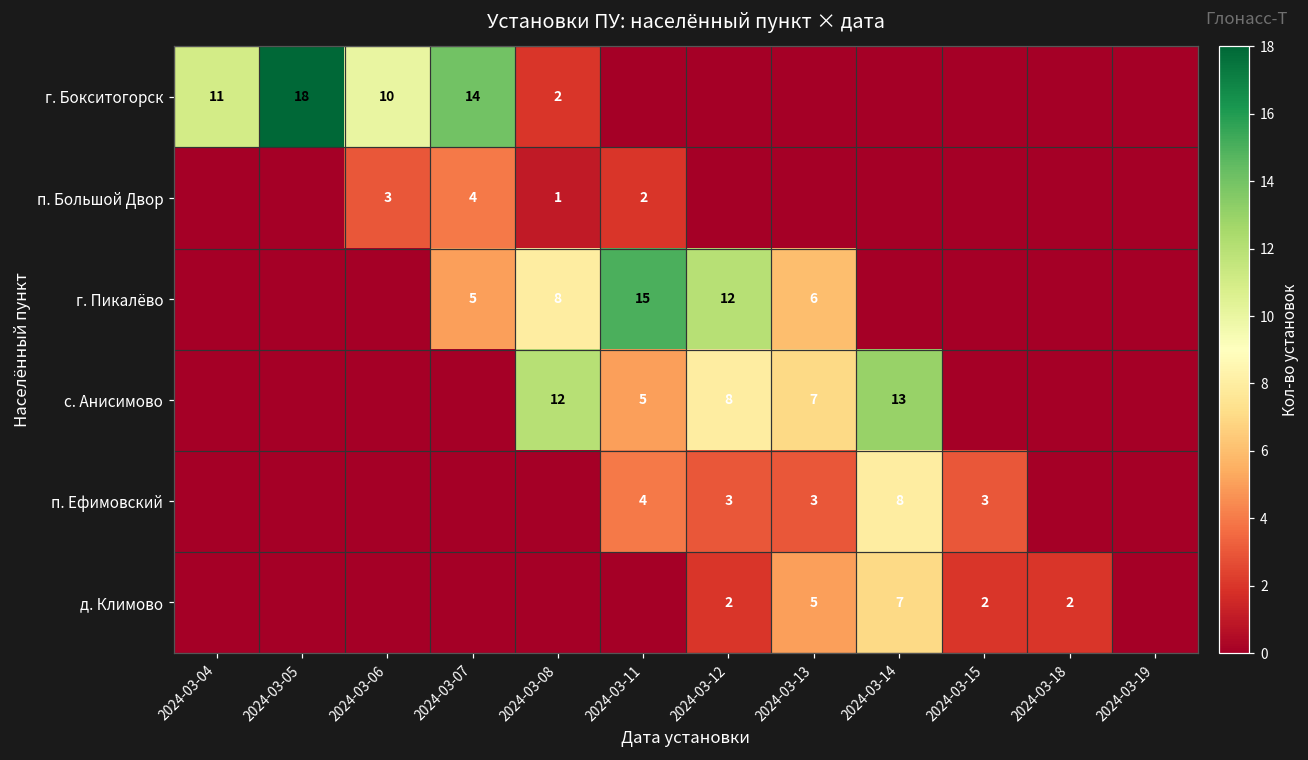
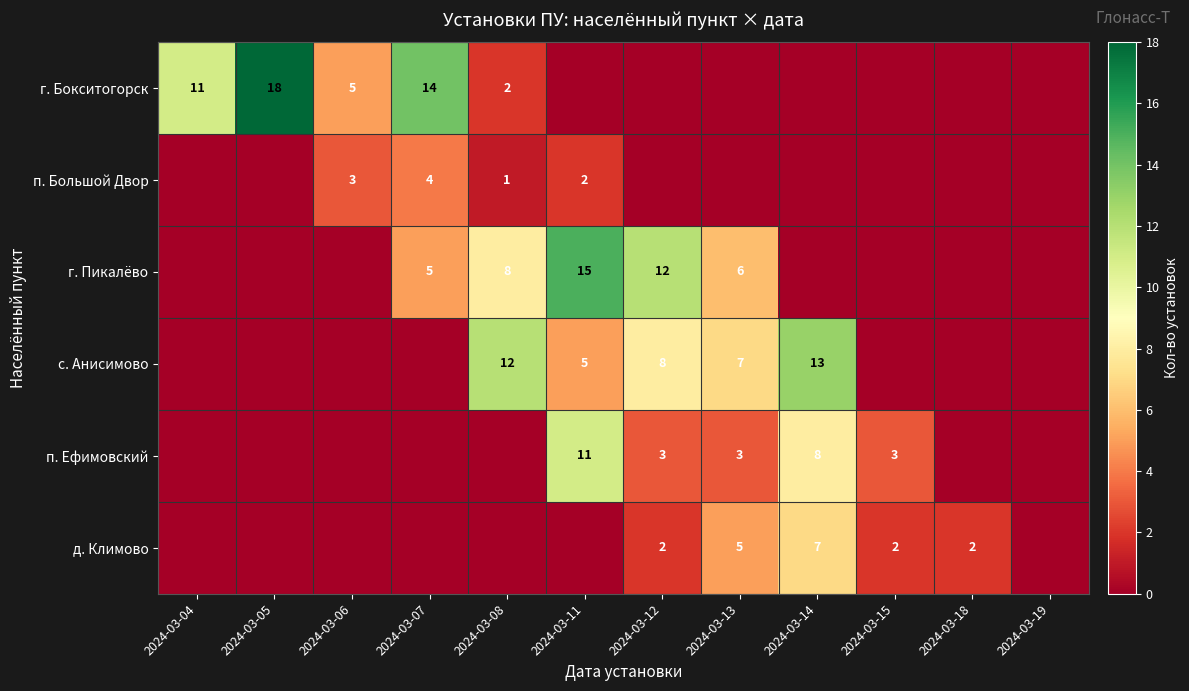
  {
    "г. Бокситогорск": {
      "2024-03-04": 11,
      "2024-03-05": 18,
-     "2024-03-06": 10,
+     "2024-03-06": 5,
      "2024-03-07": 14,
      "2024-03-08": 2
    },
    "п. Большой Двор": {
      "2024-03-06": 3,
      "2024-03-07": 4,
      "2024-03-08": 1,
      "2024-03-11": 2
    },
    "г. Пикалёво": {
      "2024-03-07": 5,
      "2024-03-08": 8,
      "2024-03-11": 15,
      "2024-03-12": 12,
      "2024-03-13": 6
    },
    "с. Анисимово": {
      "2024-03-08": 12,
      "2024-03-11": 5,
      "2024-03-12": 8,
      "2024-03-13": 7,
      "2024-03-14": 13
    },
    "п. Ефимовский": {
-     "2024-03-11": 4,
+     "2024-03-11": 11,
      "2024-03-12": 3,
      "2024-03-13": 3,
      "2024-03-14": 8,
      "2024-03-15": 3
    },
    "д. Климово": {
      "2024-03-12": 2,
      "2024-03-13": 5,
      "2024-03-14": 7,
      "2024-03-15": 2,
      "2024-03-18": 2
    }
  }
